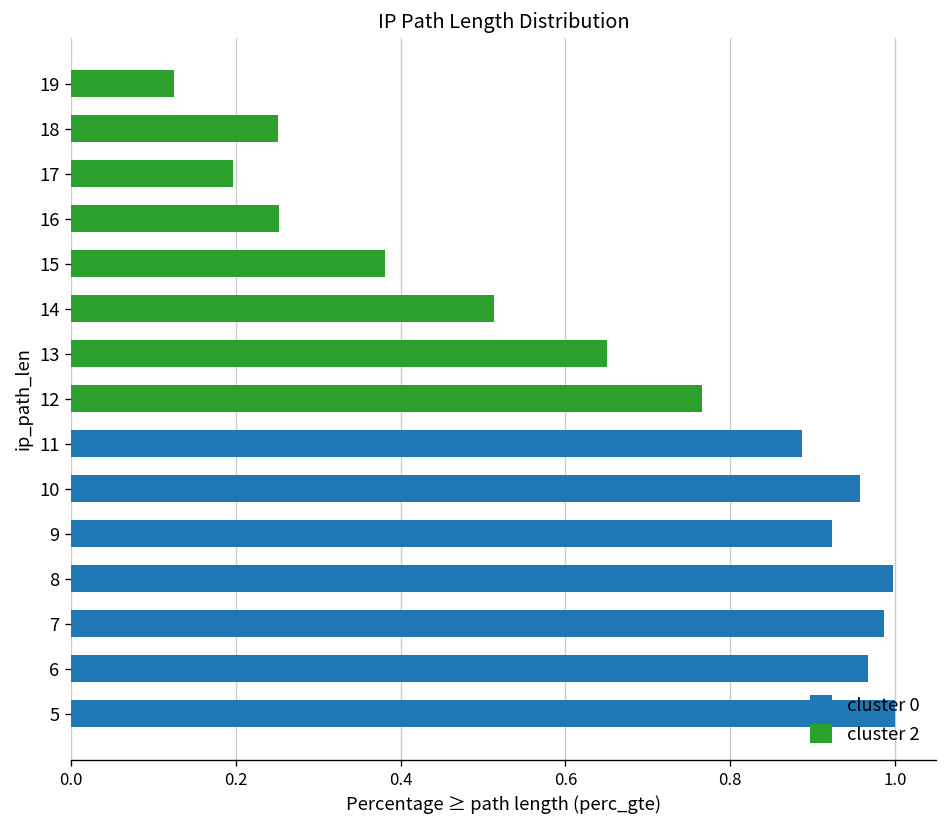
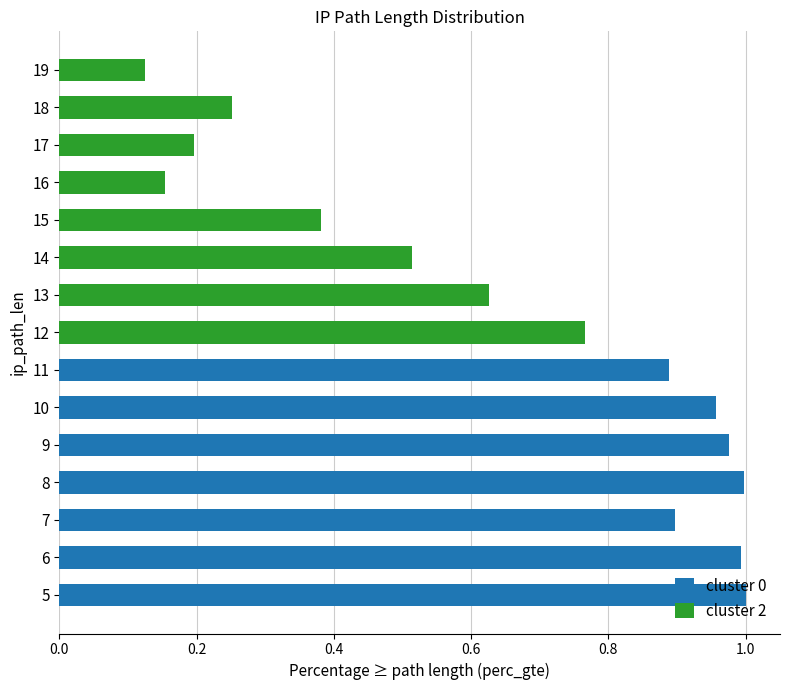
  {
    "cluster 0": {
      "11": 0.89,
      "10": 0.96,
-     "9": 0.92,
+     "9": 0.98,
      "8": 1.00,
-     "7": 0.99,
-     "6": 0.97,
+     "7": 0.90,
+     "6": 0.99,
      "5": 1.00
    },
    "cluster 2": {
      "19": 0.12,
      "18": 0.25,
      "17": 0.20,
-     "16": 0.25,
+     "16": 0.15,
      "15": 0.38,
      "14": 0.51,
-     "13": 0.65,
+     "13": 0.63,
      "12": 0.77
    }
  }
